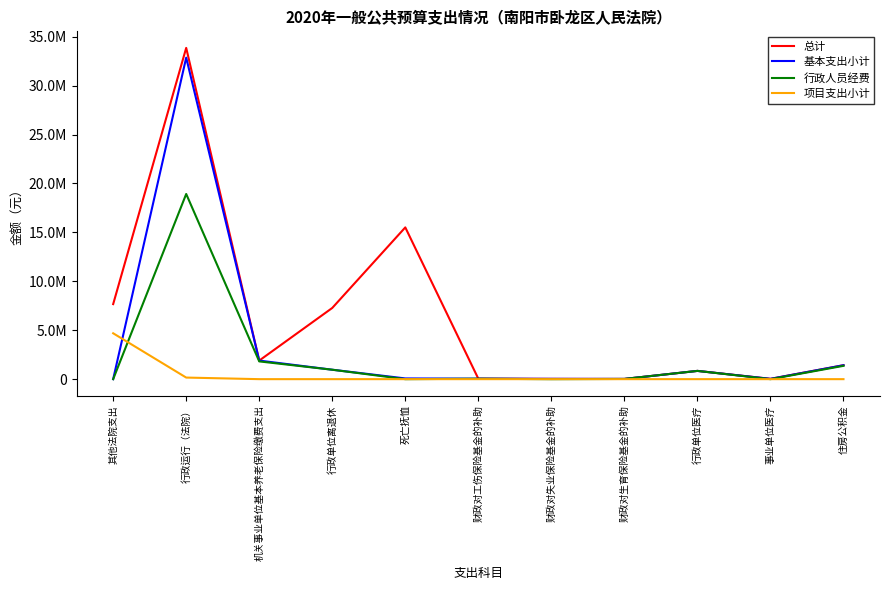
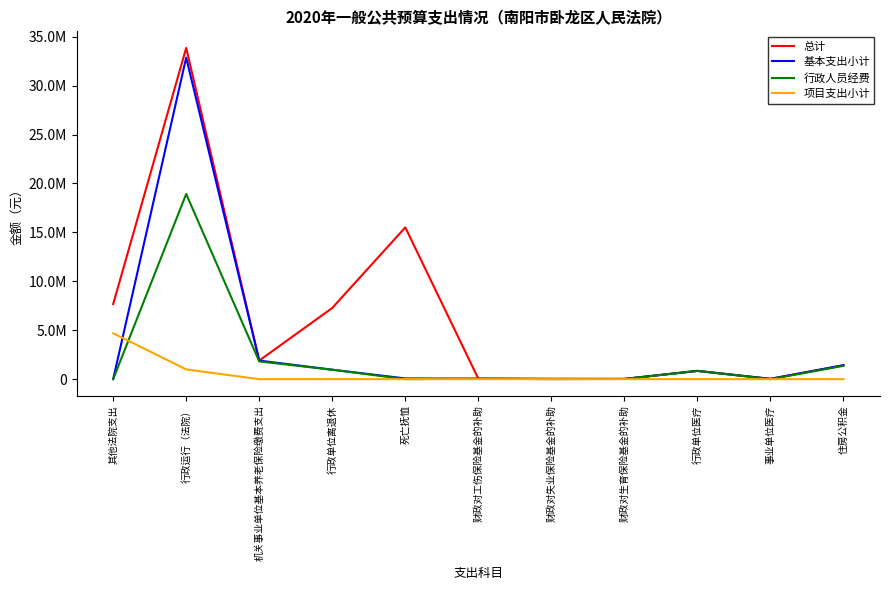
  {
    "总计": {
      "其他法院支出": 8000000,
      "行政运行（法院）": 34000000,
      "行政单位离退休": 7000000,
      "死亡抚恤": 16000000
    },
    "基本支出小计": {
      "行政运行（法院）": 33000000
    },
    "行政人员经费": {
      "行政运行（法院）": 19000000
    },
    "项目支出小计": {
      "其他法院支出": 5000000,
-     "行政运行（法院）": 0,
+     "行政运行（法院）": 1000000,
      "机关事业单位基本养老保险缴费支出": 0,
      "行政单位离退休": 0,
      "行政单位医疗": 0,
      "住房公积金": 0
    }
  }
